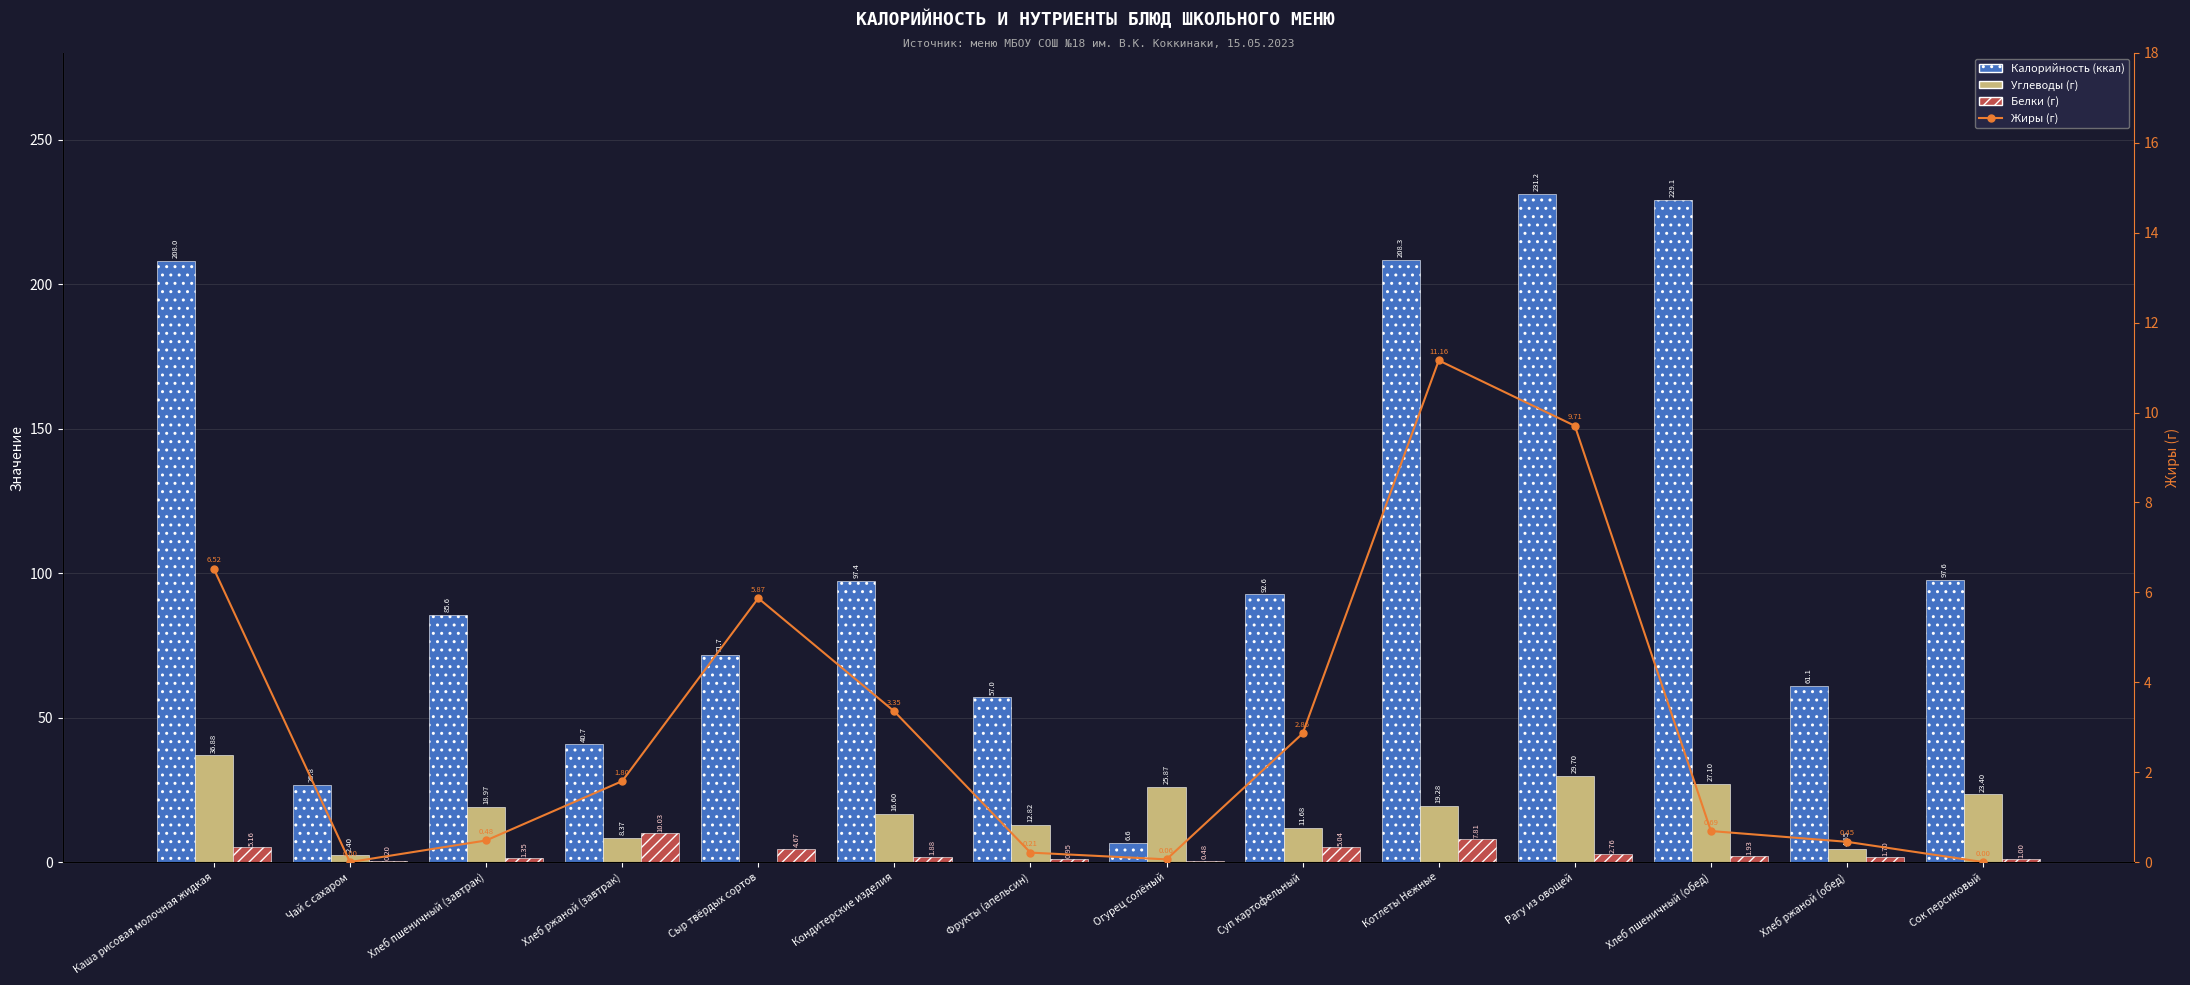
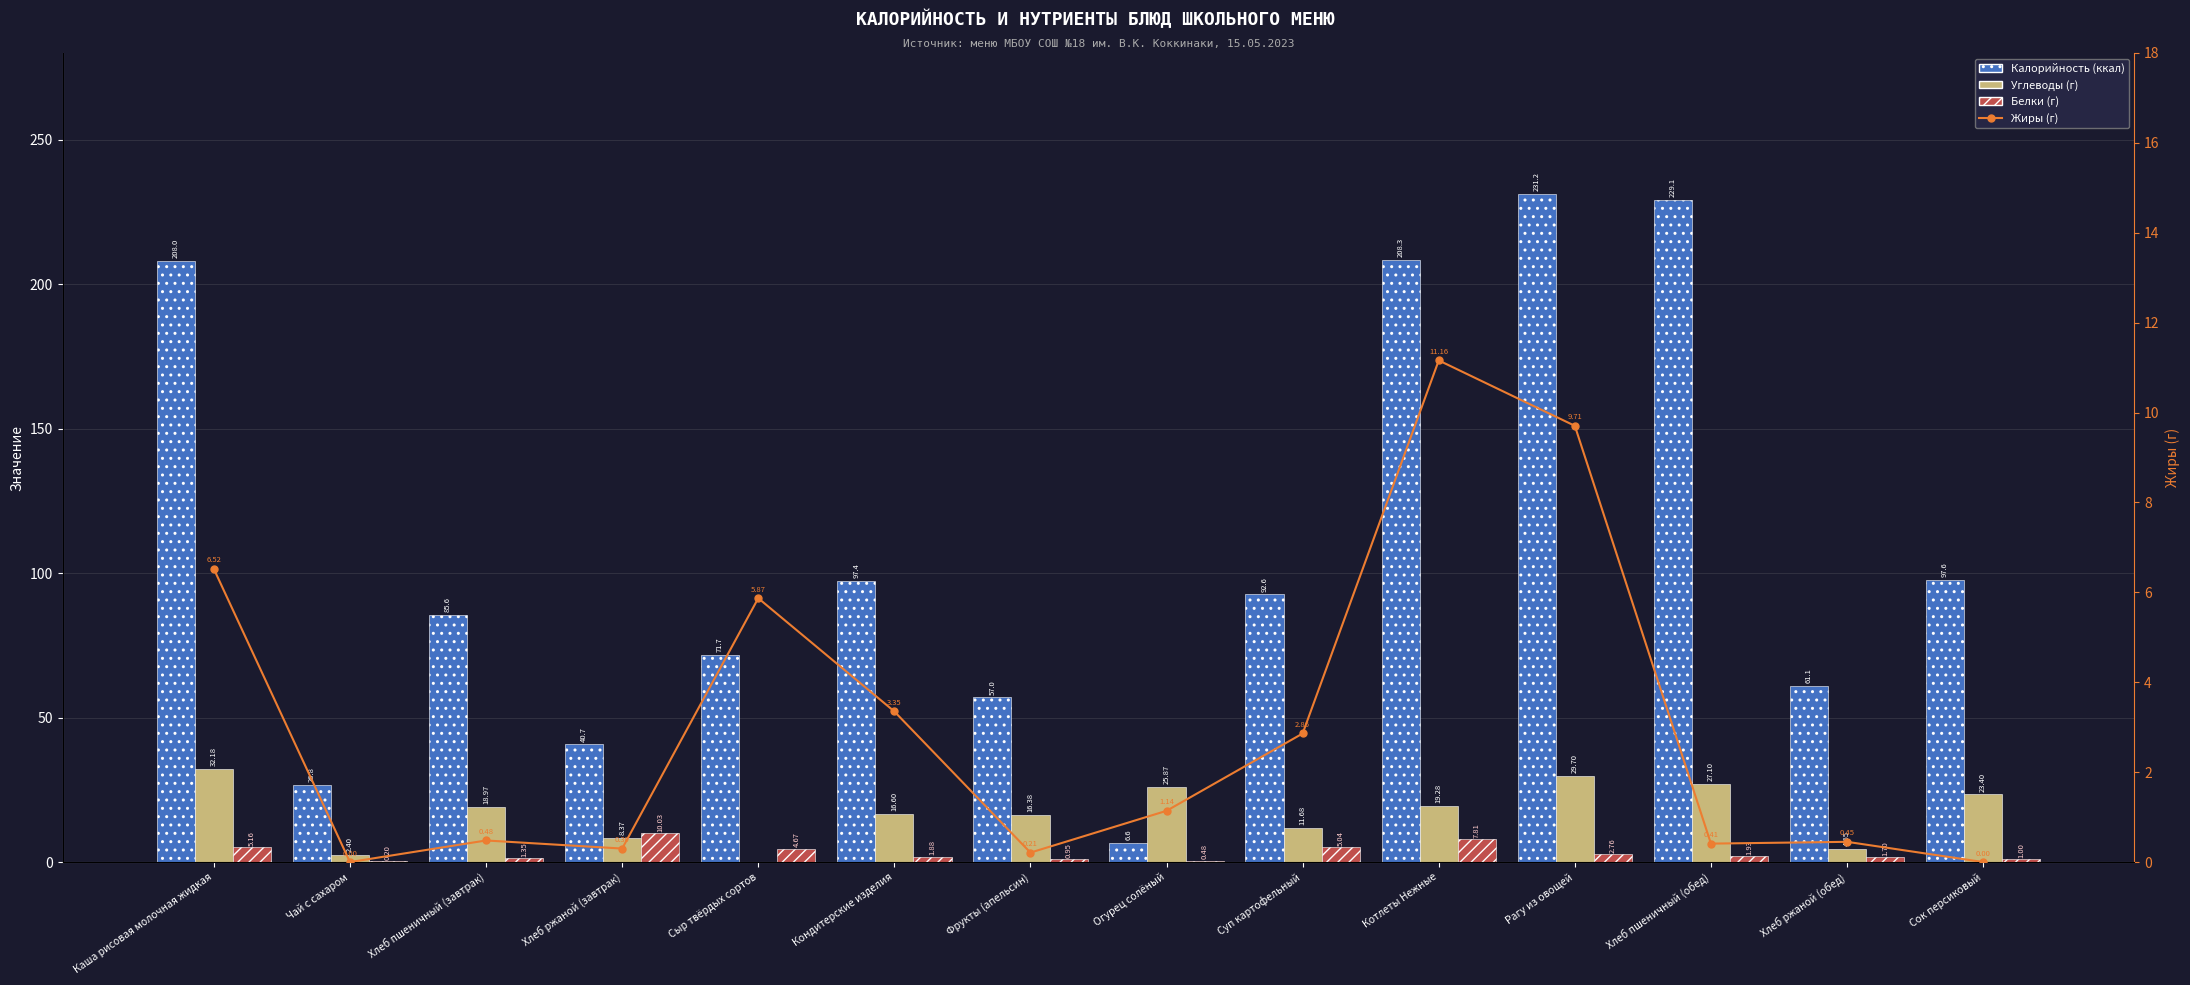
  {
    "Калорийность (ккал)": {
      "Каша рисовая молочная жидкая": 208.0,
      "Чай с сахаром": 26.8,
      "Хлеб пшеничный (завтрак)": 85.6,
      "Хлеб ржаной (завтрак)": 40.7,
      "Сыр твёрдых сортов": 71.7,
      "Кондитерские изделия": 97.4,
      "Фрукты (апельсин)": 57.0,
      "Огурец солёный": 6.6,
      "Суп картофельный": 92.6,
      "Котлеты Нежные": 208.3,
      "Рагу из овощей": 231.2,
      "Хлеб пшеничный (обед)": 229.1,
      "Хлеб ржаной (обед)": 61.1,
      "Сок персиковый": 97.6
    },
    "Углеводы (г)": {
-     "Каша рисовая молочная жидкая": 36.88,
+     "Каша рисовая молочная жидкая": 32.18,
      "Хлеб пшеничный (завтрак)": 18.97,
      "Хлеб ржаной (завтрак)": 8.37,
      "Кондитерские изделия": 16.60,
-     "Фрукты (апельсин)": 12.82,
+     "Фрукты (апельсин)": 16.38,
      "Огурец солёный": 25.87,
      "Суп картофельный": 11.68,
      "Котлеты Нежные": 19.28,
      "Рагу из овощей": 29.70,
      "Хлеб пшеничный (обед)": 27.10,
      "Сок персиковый": 23.40
    },
    "Белки (г)": {
      "Каша рисовая молочная жидкая": 5.16,
      "Чай с сахаром": 0.20,
      "Хлеб пшеничный (завтрак)": 1.35,
      "Хлеб ржаной (завтрак)": 10.03,
      "Сыр твёрдых сортов": 4.67,
      "Кондитерские изделия": 1.88,
      "Фрукты (апельсин)": 0.95,
      "Огурец солёный": 0.48,
      "Суп картофельный": 5.04,
      "Котлеты Нежные": 7.81,
      "Рагу из овощей": 2.76,
      "Хлеб пшеничный (обед)": 1.93,
      "Хлеб ржаной (обед)": 1.70,
      "Сок персиковый": 1.00
    },
    "Жиры (г)": {
      "Каша рисовая молочная жидкая": 6.52,
      "Хлеб пшеничный (завтрак)": 0.48,
-     "Хлеб ржаной (завтрак)": 1.80,
+     "Хлеб ржаной (завтрак)": 0.30,
      "Сыр твёрдых сортов": 5.87,
      "Кондитерские изделия": 3.35,
      "Фрукты (апельсин)": 0.21,
-     "Огурец солёный": 0.06,
+     "Огурец солёный": 1.14,
      "Суп картофельный": 2.86,
      "Котлеты Нежные": 11.16,
      "Рагу из овощей": 9.71,
-     "Хлеб пшеничный (обед)": 0.69,
+     "Хлеб пшеничный (обед)": 0.41,
      "Сок персиковый": 0.00
    }
  }
